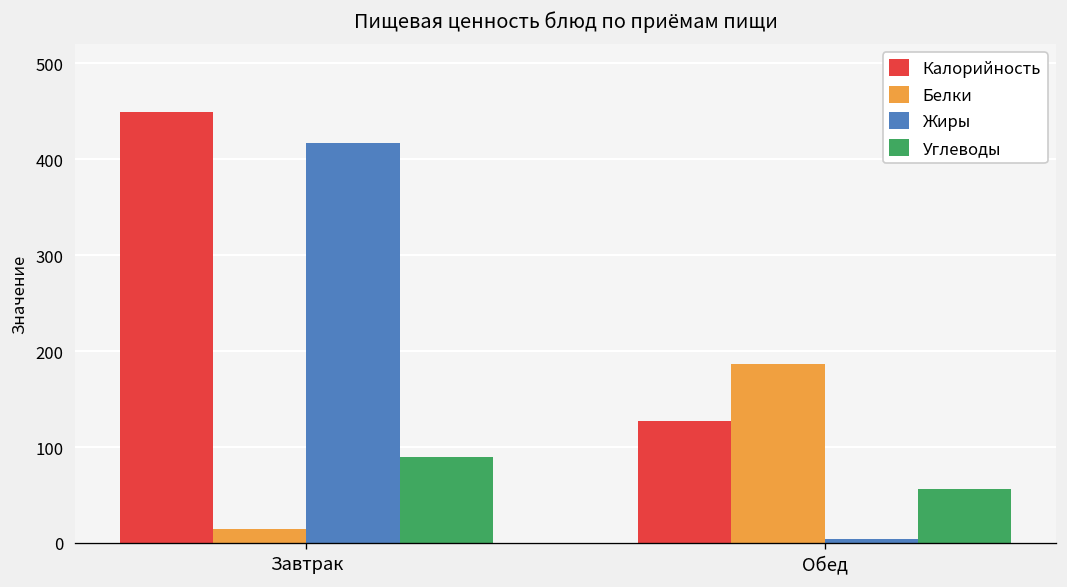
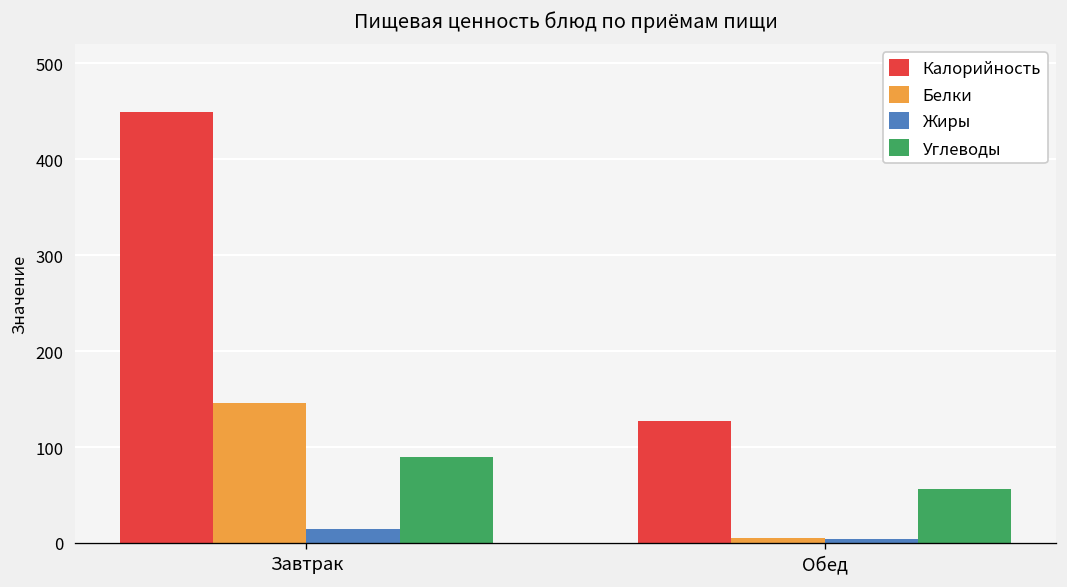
  {
    "Калорийность": {
      "Завтрак": 450,
      "Обед": 130
    },
    "Белки": {
-     "Завтрак": 10,
-     "Обед": 190
+     "Завтрак": 150,
+     "Обед": 10
    },
    "Жиры": {
-     "Завтрак": 420,
+     "Завтрак": 10,
      "Обед": 0
    },
    "Углеводы": {
      "Завтрак": 90,
      "Обед": 60
    }
  }
